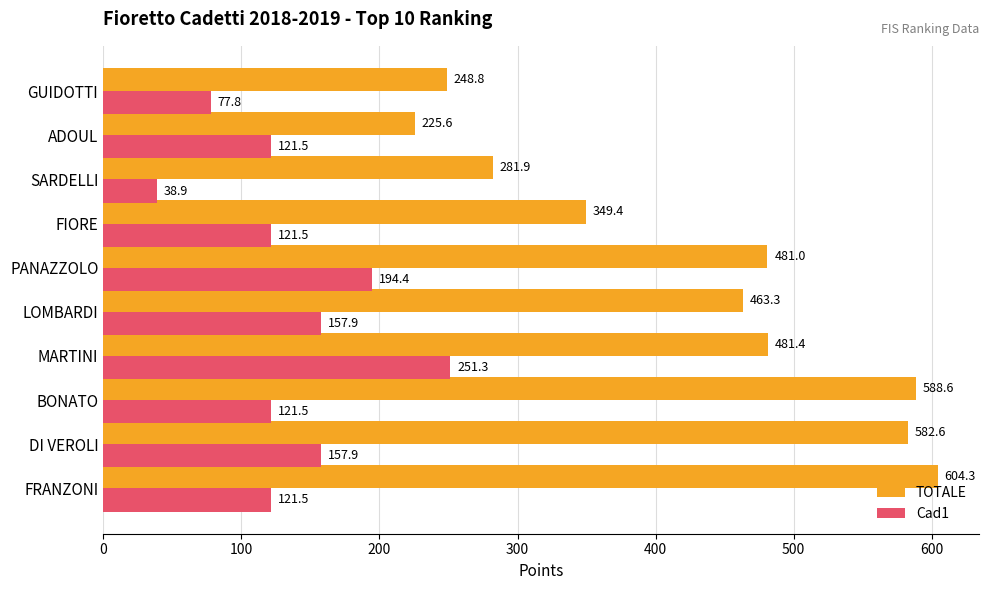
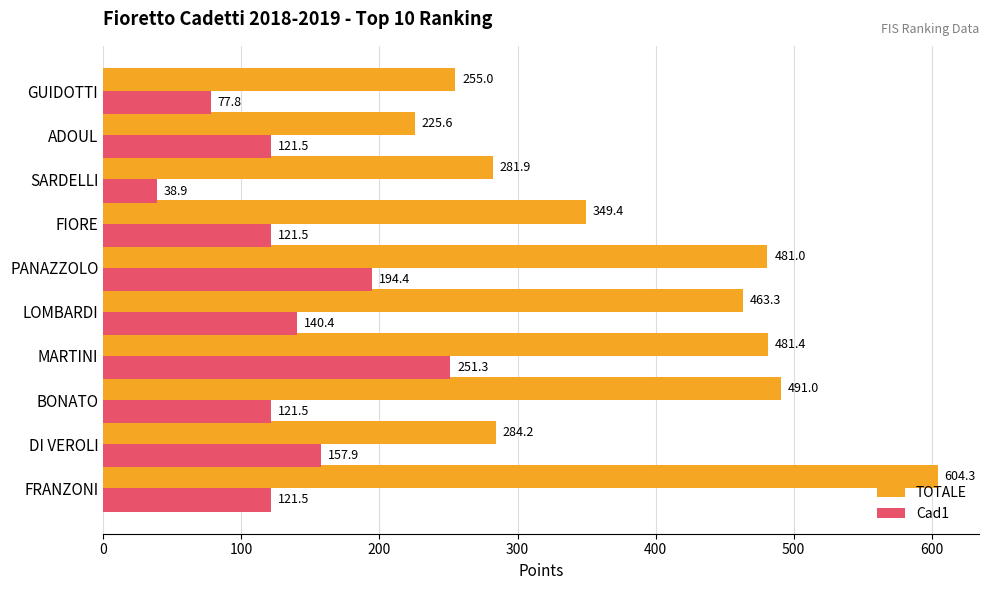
  {
    "TOTALE": {
-     "GUIDOTTI": 248.8,
+     "GUIDOTTI": 255.0,
      "ADOUL": 225.6,
      "SARDELLI": 281.9,
      "FIORE": 349.4,
      "PANAZZOLO": 481.0,
      "LOMBARDI": 463.3,
      "MARTINI": 481.4,
-     "BONATO": 588.6,
-     "DI VEROLI": 582.6,
+     "BONATO": 491.0,
+     "DI VEROLI": 284.2,
      "FRANZONI": 604.3
    },
    "Cad1": {
      "GUIDOTTI": 77.8,
      "ADOUL": 121.5,
      "SARDELLI": 38.9,
      "FIORE": 121.5,
      "PANAZZOLO": 194.4,
-     "LOMBARDI": 157.9,
+     "LOMBARDI": 140.4,
      "MARTINI": 251.3,
      "BONATO": 121.5,
      "DI VEROLI": 157.9,
      "FRANZONI": 121.5
    }
  }
